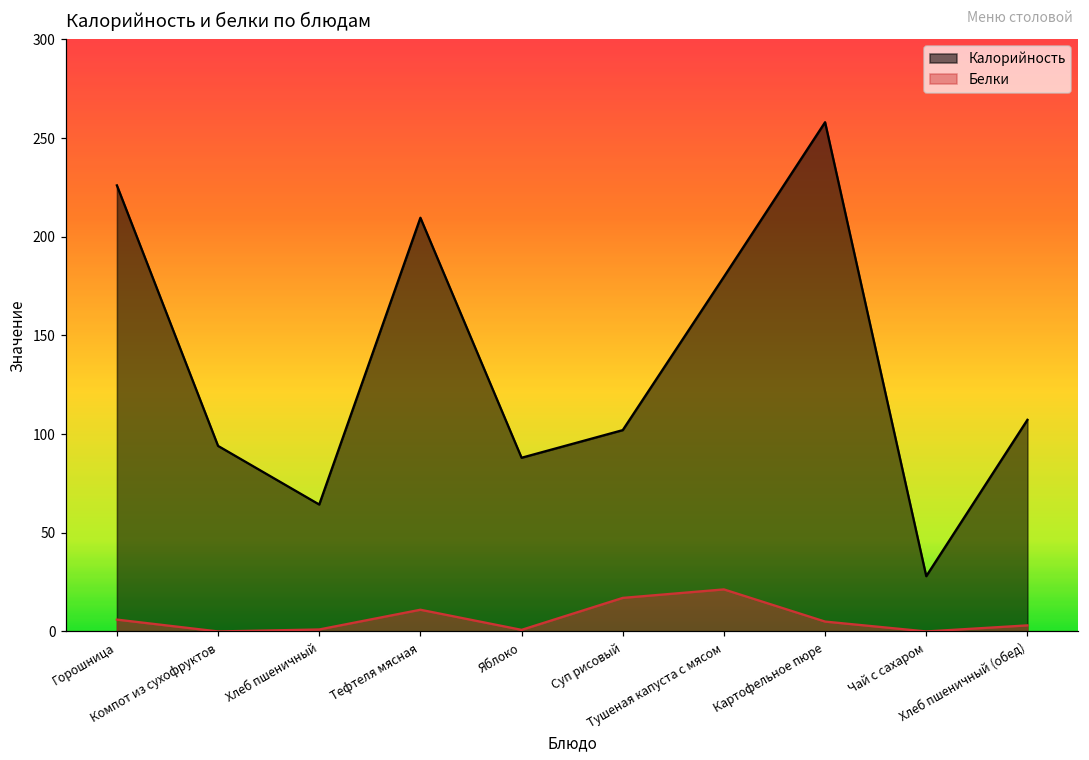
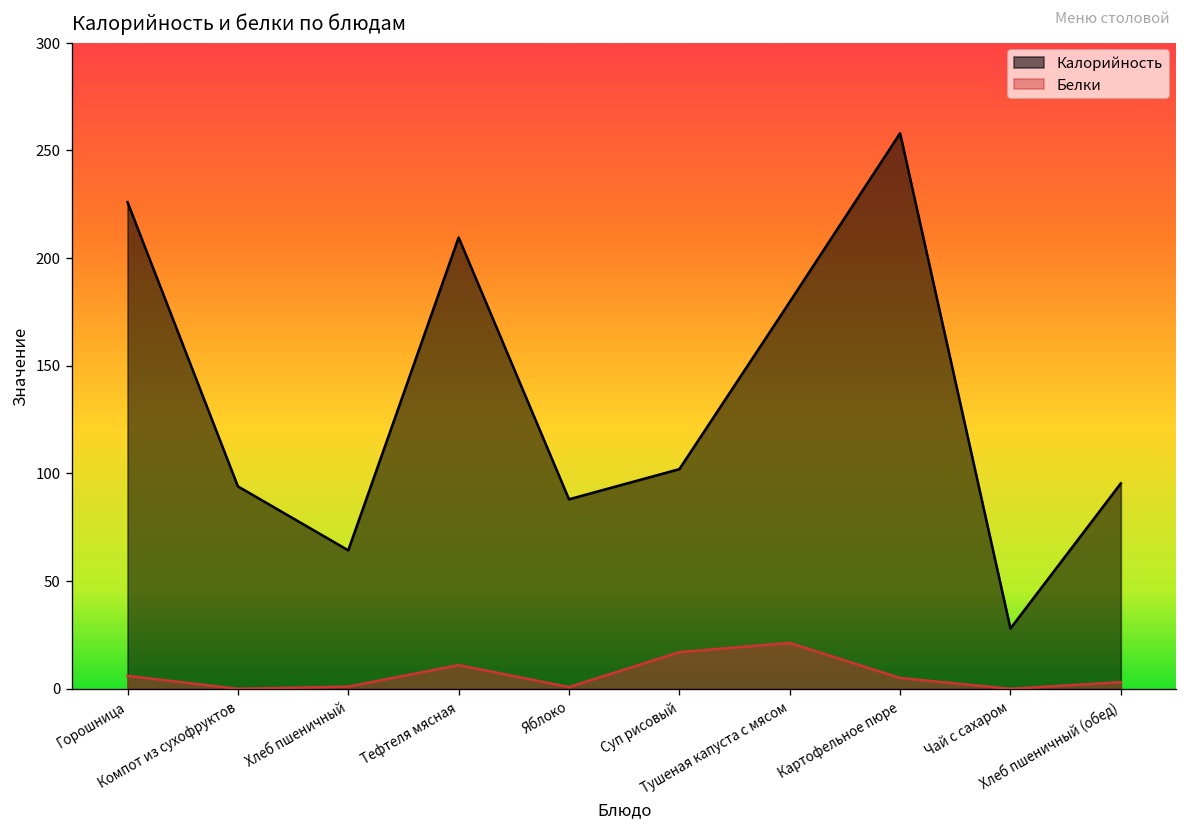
  {
    "Калорийность": {
      "Горошница": 226,
      "Компот из сухофруктов": 94,
      "Хлеб пшеничный": 64,
      "Тефтеля мясная": 210,
      "Яблоко": 88,
      "Суп рисовый": 102,
      "Тушеная капуста с мясом": 180,
      "Картофельное пюре": 258,
      "Чай с сахаром": 28,
-     "Хлеб пшеничный (обед)": 107
+     "Хлеб пшеничный (обед)": 95
    },
    "Белки": {
      "Горошница": 6,
      "Компот из сухофруктов": 0,
      "Хлеб пшеничный": 1,
      "Тефтеля мясная": 11,
      "Яблоко": 1,
      "Суп рисовый": 17,
      "Тушеная капуста с мясом": 21,
      "Картофельное пюре": 5,
      "Чай с сахаром": 0,
      "Хлеб пшеничный (обед)": 3
    }
  }
